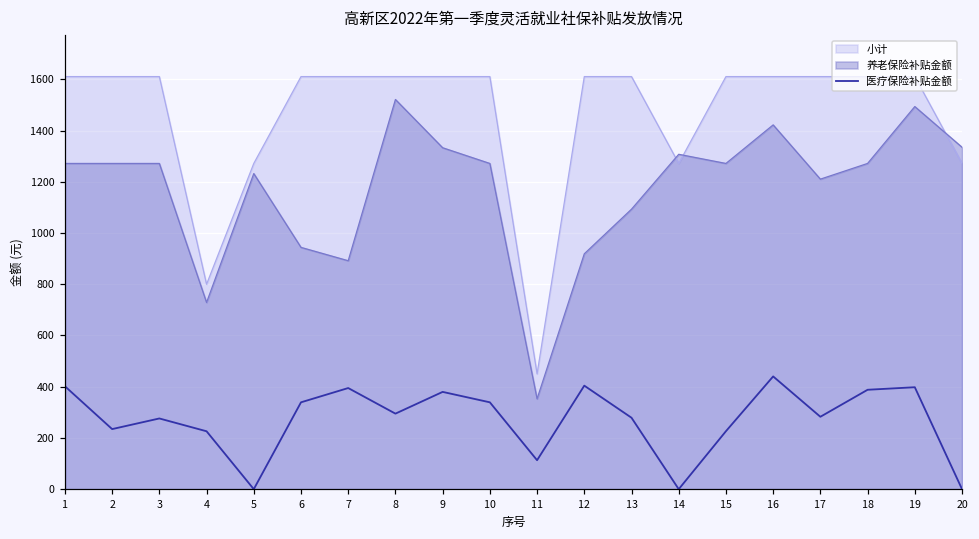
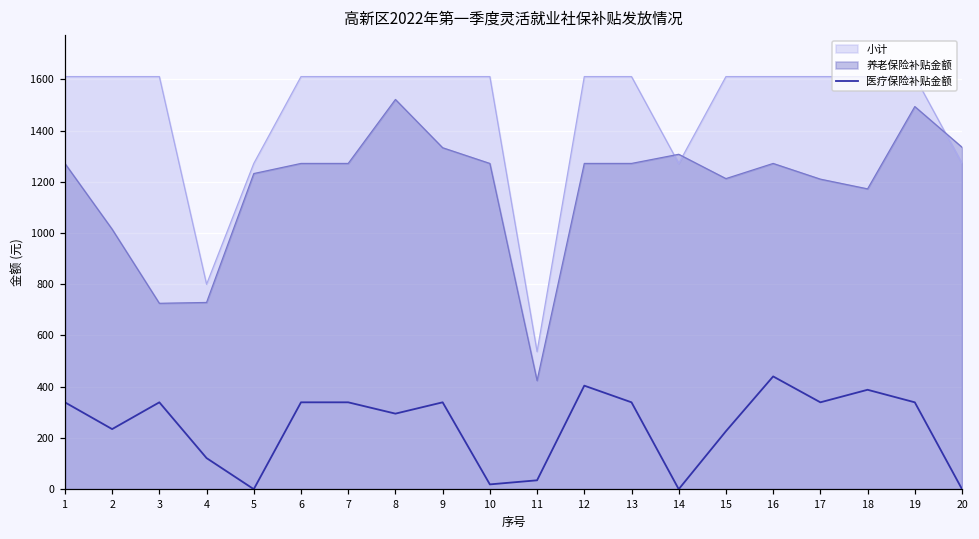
  {
    "小计": {
      "1": 1610,
      "2": 1610,
      "3": 1610,
      "4": 800,
      "5": 1270,
      "6": 1610,
      "7": 1610,
      "8": 1610,
      "9": 1610,
      "10": 1610,
-     "11": 450,
+     "11": 540,
      "12": 1610,
      "13": 1610,
      "14": 1270,
      "15": 1610,
      "16": 1610,
      "17": 1610,
      "20": 1270
    },
    "养老保险补贴金额": {
      "1": 1270,
-     "2": 1270,
-     "3": 1270,
+     "2": 1010,
+     "3": 730,
      "4": 730,
      "5": 1230,
-     "6": 940,
-     "7": 890,
+     "6": 1270,
+     "7": 1270,
      "8": 1520,
      "9": 1330,
      "10": 1270,
-     "11": 350,
-     "12": 920,
-     "13": 1090,
+     "11": 420,
+     "12": 1270,
+     "13": 1270,
      "14": 1310,
-     "15": 1270,
-     "16": 1420,
+     "15": 1210,
+     "16": 1270,
      "17": 1210,
-     "18": 1270,
+     "18": 1170,
      "19": 1490,
      "20": 1330
    },
    "医疗保险补贴金额": {
-     "1": 400,
+     "1": 340,
      "2": 230,
-     "3": 280,
-     "4": 230,
+     "3": 340,
+     "4": 120,
      "5": 0,
      "6": 340,
-     "7": 390,
+     "7": 340,
      "8": 290,
-     "9": 380,
-     "10": 340,
-     "11": 110,
+     "9": 340,
+     "10": 20,
+     "11": 30,
      "12": 400,
-     "13": 280,
+     "13": 340,
      "14": 0,
      "15": 230,
      "16": 440,
-     "17": 280,
+     "17": 340,
      "18": 390,
-     "19": 400,
+     "19": 340,
      "20": 0
    }
  }
